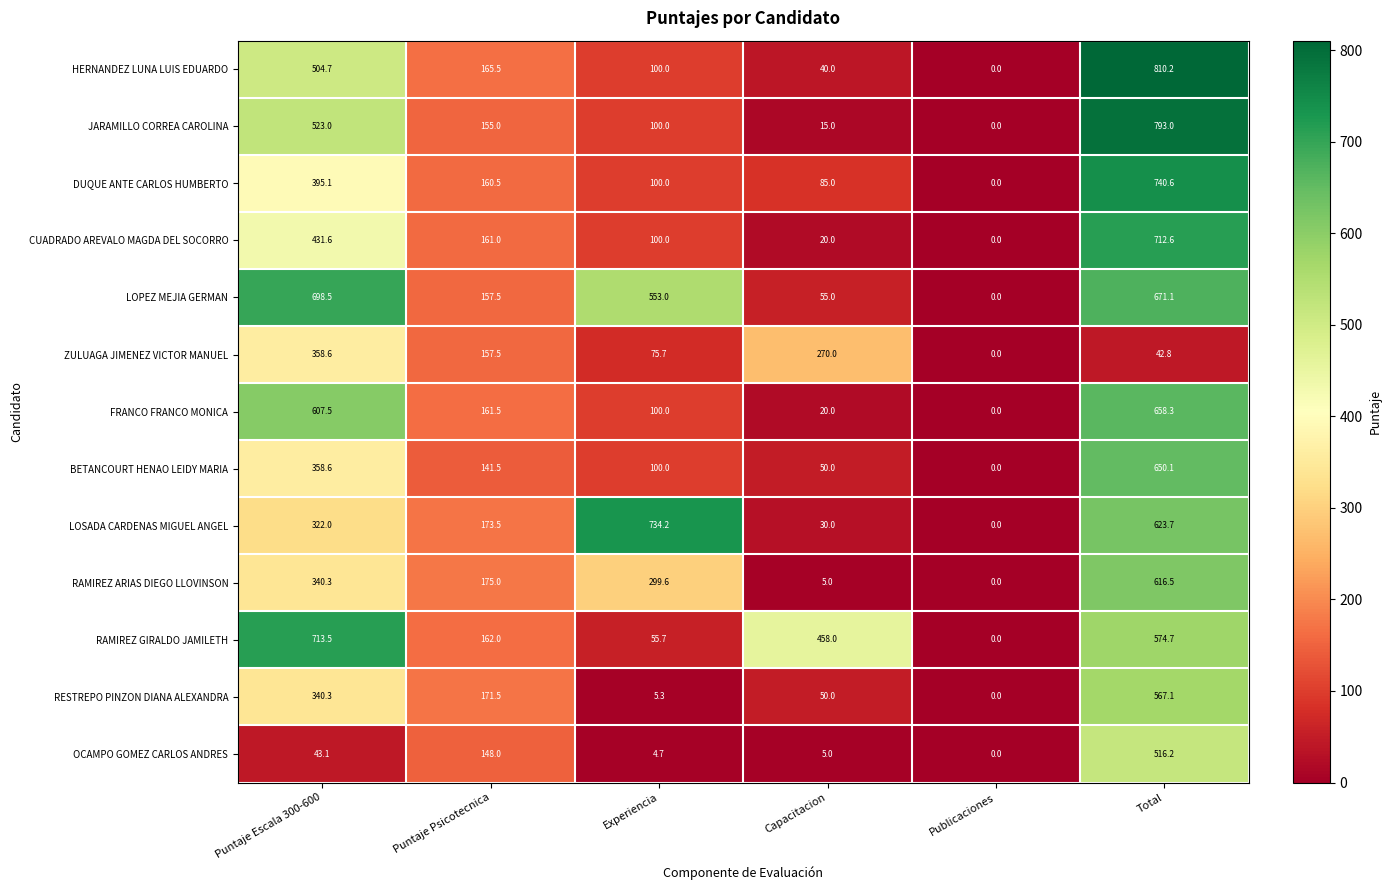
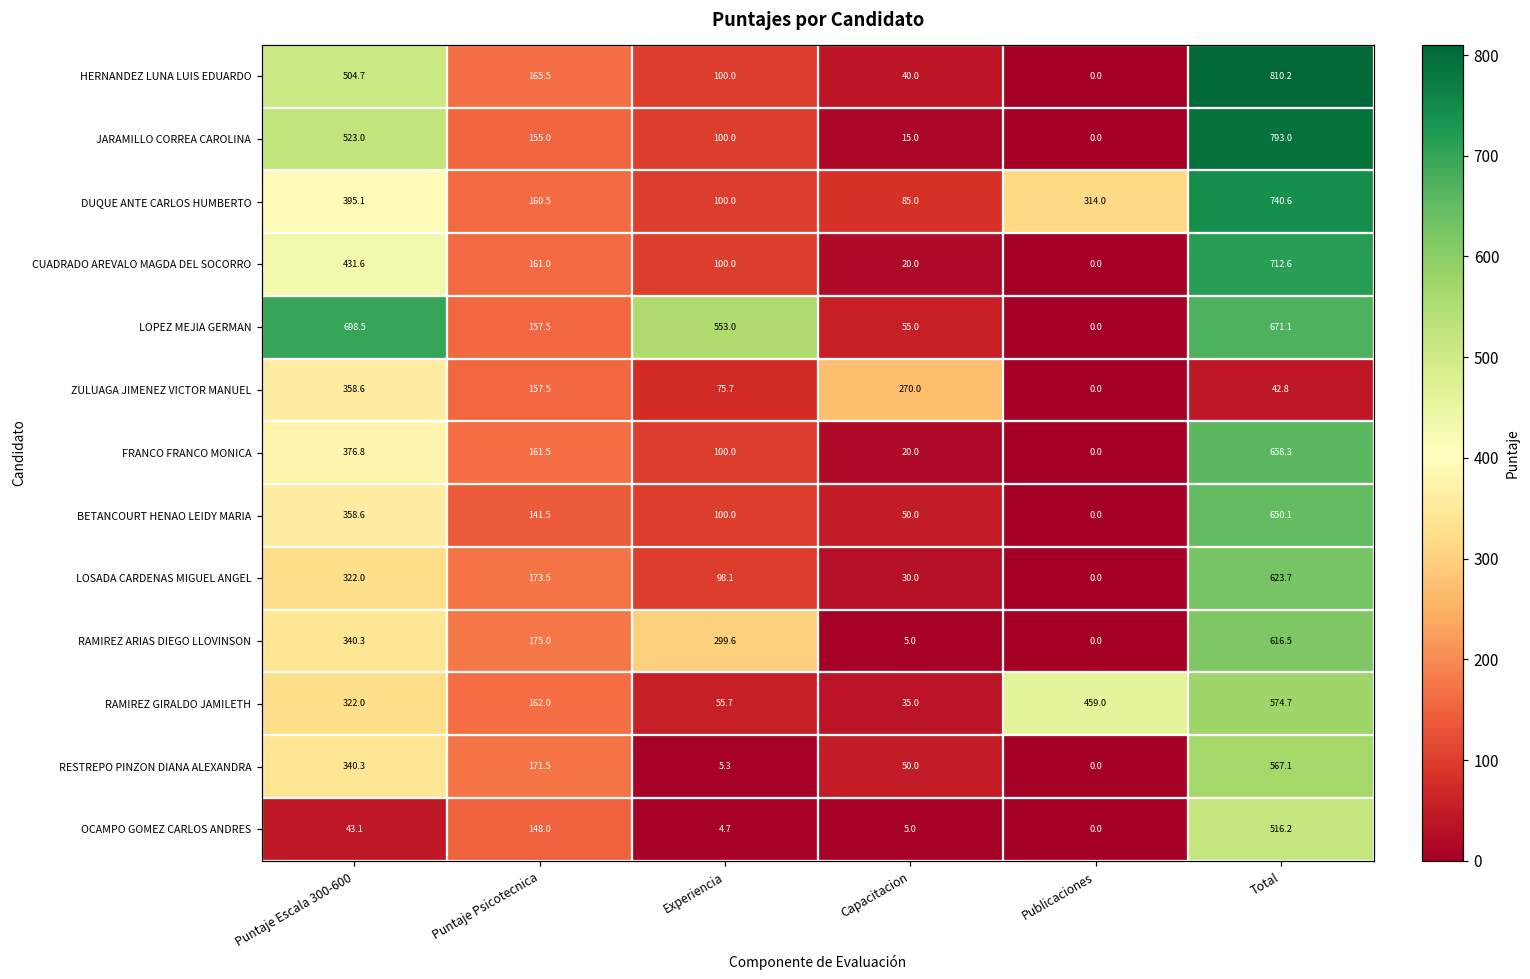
  {
    "HERNANDEZ LUNA LUIS EDUARDO": {
      "Puntaje Escala 300-600": 504.7,
      "Puntaje Psicotecnica": 165.5,
      "Experiencia": 100.0,
      "Capacitacion": 40.0,
      "Publicaciones": 0.0,
      "Total": 810.2
    },
    "JARAMILLO CORREA CAROLINA": {
      "Puntaje Escala 300-600": 523.0,
      "Puntaje Psicotecnica": 155.0,
      "Experiencia": 100.0,
      "Capacitacion": 15.0,
      "Publicaciones": 0.0,
      "Total": 793.0
    },
    "DUQUE ANTE CARLOS HUMBERTO": {
      "Puntaje Escala 300-600": 395.1,
      "Puntaje Psicotecnica": 160.5,
      "Experiencia": 100.0,
      "Capacitacion": 85.0,
-     "Publicaciones": 0.0,
+     "Publicaciones": 314.0,
      "Total": 740.6
    },
    "CUADRADO AREVALO MAGDA DEL SOCORRO": {
      "Puntaje Escala 300-600": 431.6,
      "Puntaje Psicotecnica": 161.0,
      "Experiencia": 100.0,
      "Capacitacion": 20.0,
      "Publicaciones": 0.0,
      "Total": 712.6
    },
    "LOPEZ MEJIA GERMAN": {
      "Puntaje Escala 300-600": 698.5,
      "Puntaje Psicotecnica": 157.5,
      "Experiencia": 553.0,
      "Capacitacion": 55.0,
      "Publicaciones": 0.0,
      "Total": 671.1
    },
    "ZULUAGA JIMENEZ VICTOR MANUEL": {
      "Puntaje Escala 300-600": 358.6,
      "Puntaje Psicotecnica": 157.5,
      "Experiencia": 75.7,
      "Capacitacion": 270.0,
      "Publicaciones": 0.0,
      "Total": 42.8
    },
    "FRANCO FRANCO MONICA": {
-     "Puntaje Escala 300-600": 607.5,
+     "Puntaje Escala 300-600": 376.8,
      "Puntaje Psicotecnica": 161.5,
      "Experiencia": 100.0,
      "Capacitacion": 20.0,
      "Publicaciones": 0.0,
      "Total": 658.3
    },
    "BETANCOURT HENAO LEIDY MARIA": {
      "Puntaje Escala 300-600": 358.6,
      "Puntaje Psicotecnica": 141.5,
      "Experiencia": 100.0,
      "Capacitacion": 50.0,
      "Publicaciones": 0.0,
      "Total": 650.1
    },
    "LOSADA CARDENAS MIGUEL ANGEL": {
      "Puntaje Escala 300-600": 322.0,
      "Puntaje Psicotecnica": 173.5,
-     "Experiencia": 734.2,
+     "Experiencia": 98.1,
      "Capacitacion": 30.0,
      "Publicaciones": 0.0,
      "Total": 623.7
    },
    "RAMIREZ ARIAS DIEGO LLOVINSON": {
      "Puntaje Escala 300-600": 340.3,
      "Puntaje Psicotecnica": 175.0,
      "Experiencia": 299.6,
      "Capacitacion": 5.0,
      "Publicaciones": 0.0,
      "Total": 616.5
    },
    "RAMIREZ GIRALDO JAMILETH": {
-     "Puntaje Escala 300-600": 713.5,
+     "Puntaje Escala 300-600": 322.0,
      "Puntaje Psicotecnica": 162.0,
      "Experiencia": 55.7,
-     "Capacitacion": 458.0,
-     "Publicaciones": 0.0,
+     "Capacitacion": 35.0,
+     "Publicaciones": 459.0,
      "Total": 574.7
    },
    "RESTREPO PINZON DIANA ALEXANDRA": {
      "Puntaje Escala 300-600": 340.3,
      "Puntaje Psicotecnica": 171.5,
      "Experiencia": 5.3,
      "Capacitacion": 50.0,
      "Publicaciones": 0.0,
      "Total": 567.1
    },
    "OCAMPO GOMEZ CARLOS ANDRES": {
      "Puntaje Escala 300-600": 43.1,
      "Puntaje Psicotecnica": 148.0,
      "Experiencia": 4.7,
      "Capacitacion": 5.0,
      "Publicaciones": 0.0,
      "Total": 516.2
    }
  }
